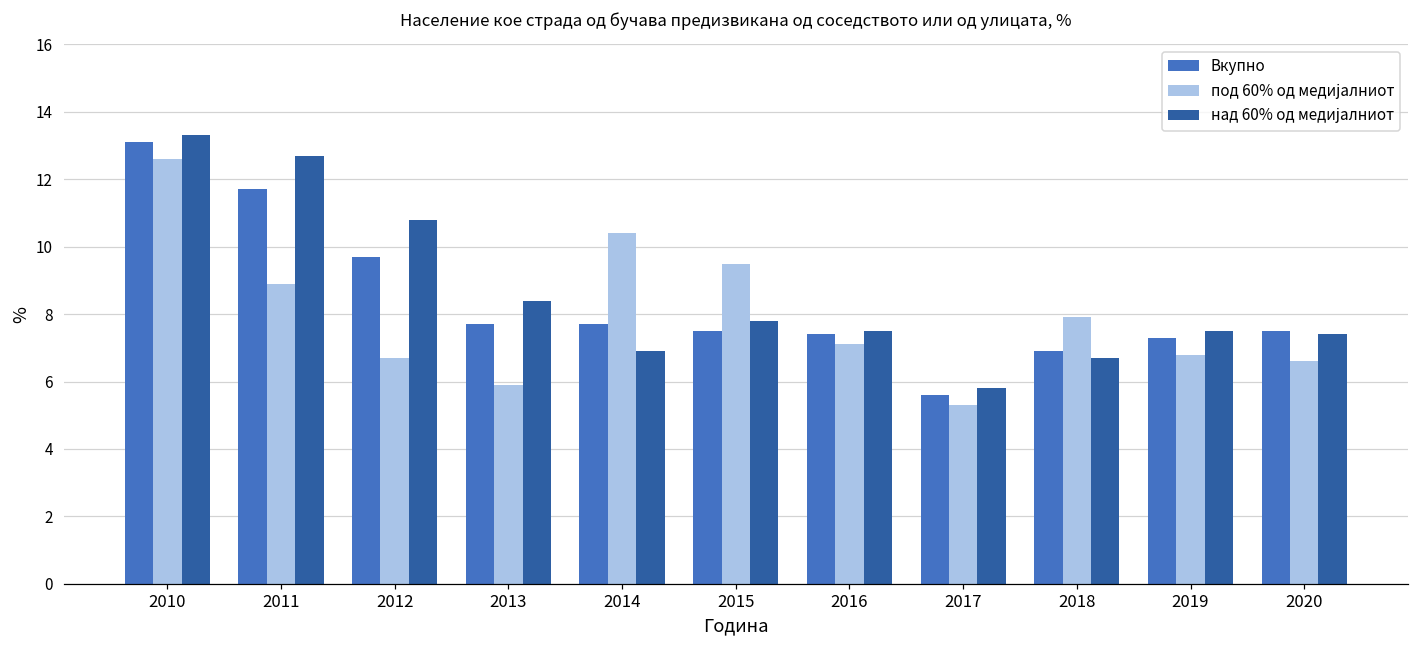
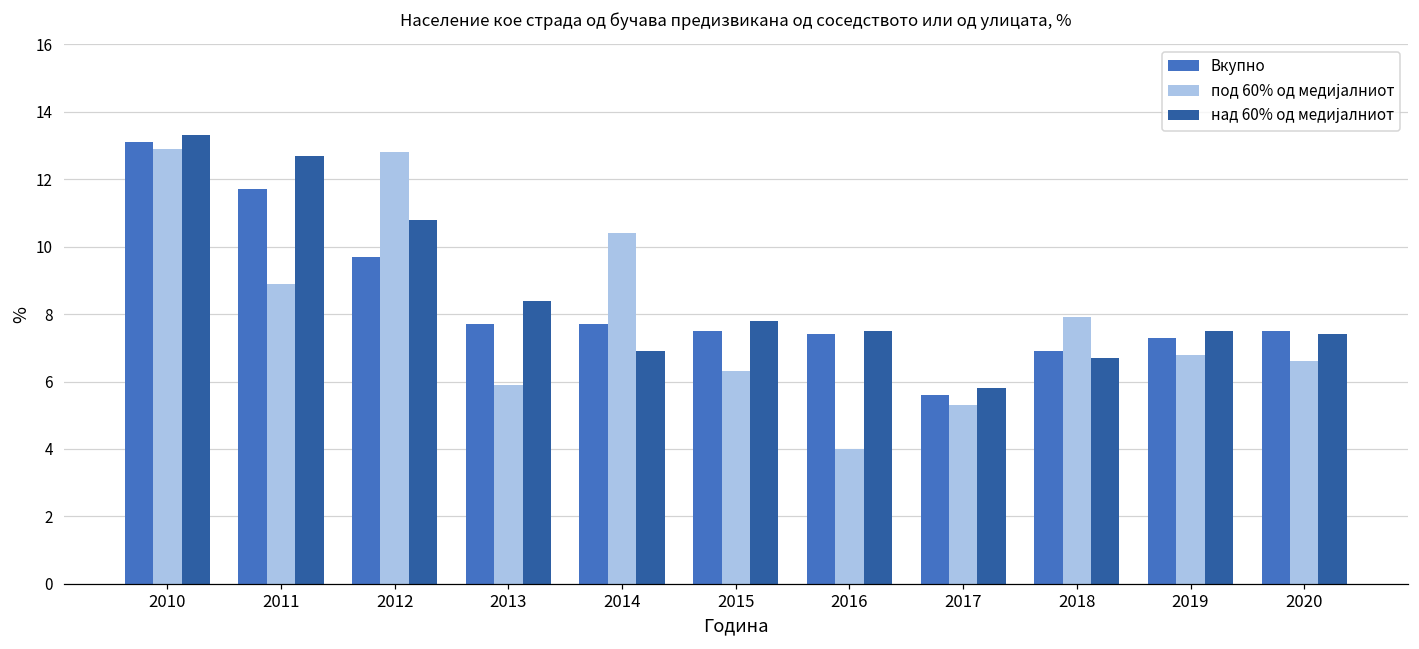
  {
    "под 60% од медијалниот": {
-     "2010": 12.6,
+     "2010": 12.9,
      "2011": 8.9,
-     "2012": 6.7,
+     "2012": 12.8,
      "2013": 5.9,
      "2014": 10.4,
-     "2015": 9.5,
-     "2016": 7.1,
+     "2015": 6.3,
+     "2016": 4.0,
      "2017": 5.3,
      "2018": 7.9,
      "2019": 6.8,
      "2020": 6.6
    }
  }
